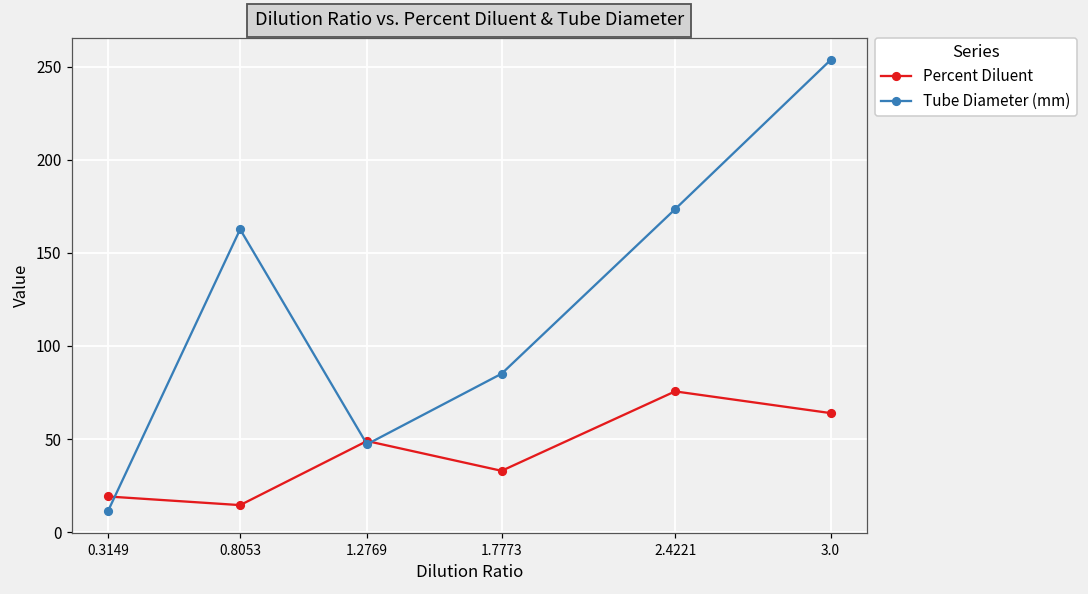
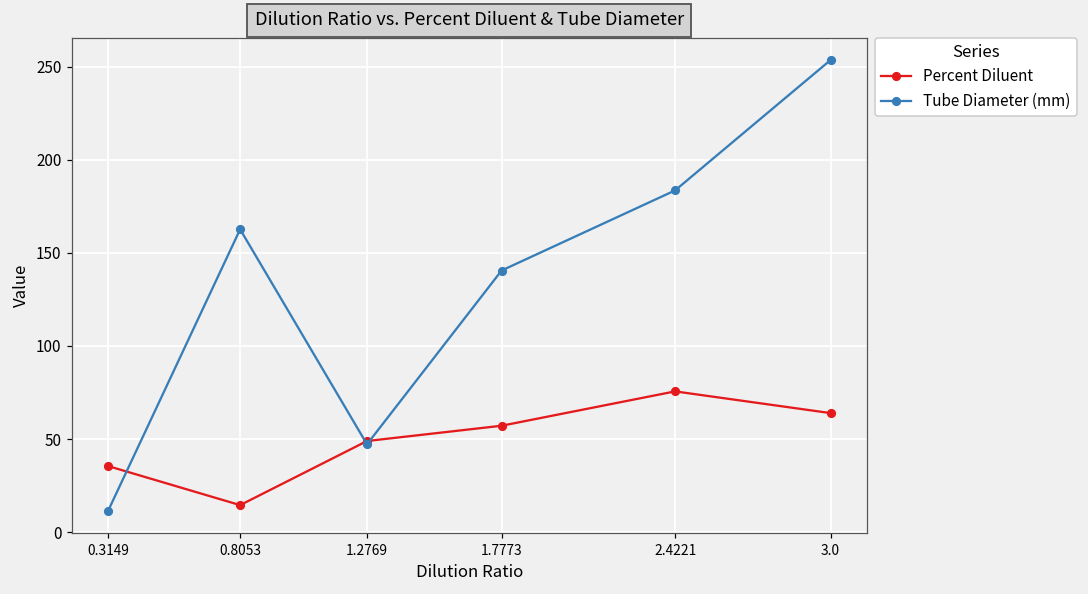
  {
    "Percent Diluent": {
-     "0.3149": 19,
+     "0.3149": 35,
      "0.8053": 14,
      "1.2769": 49,
-     "1.7773": 33,
+     "1.7773": 57,
      "2.4221": 76,
      "3.0": 64
    },
    "Tube Diameter (mm)": {
      "0.3149": 11,
      "0.8053": 163,
      "1.2769": 47,
-     "1.7773": 85,
-     "2.4221": 174,
+     "1.7773": 141,
+     "2.4221": 184,
      "3.0": 254
    }
  }
